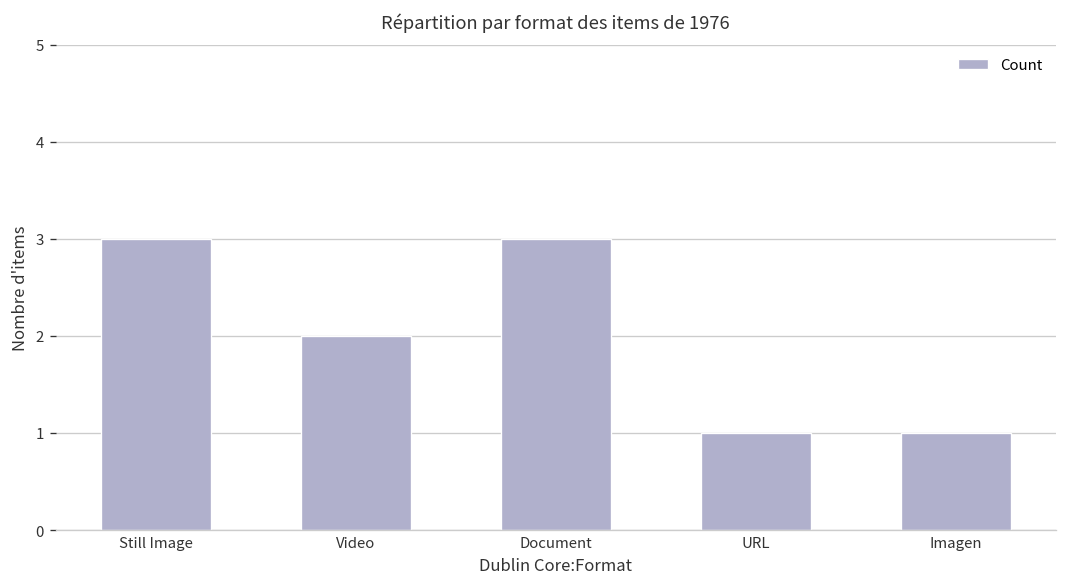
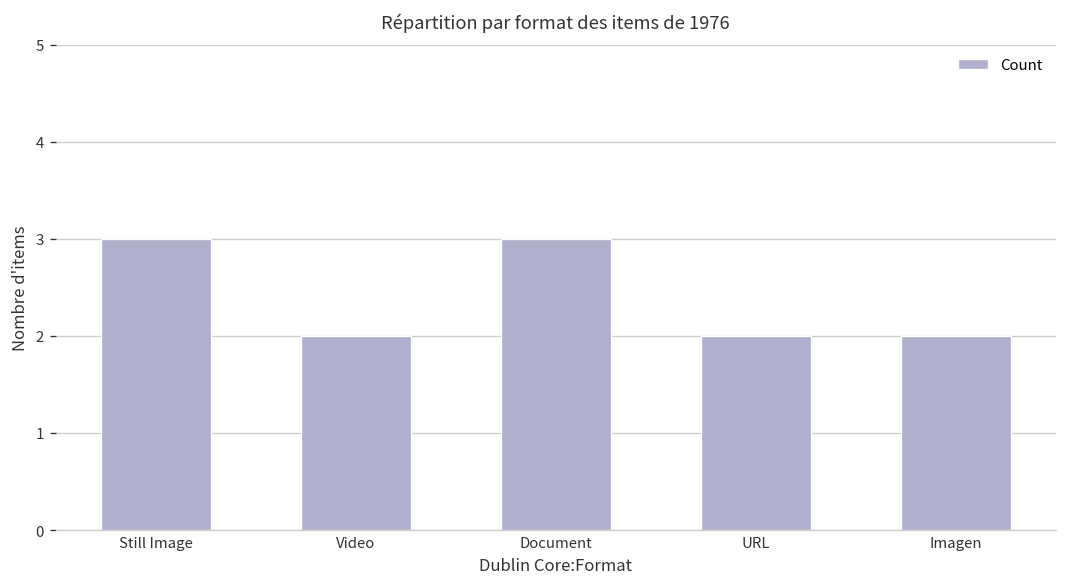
  {
    "Still Image": 3,
    "Video": 2,
    "Document": 3,
-   "URL": 1,
-   "Imagen": 1
+   "URL": 2,
+   "Imagen": 2
  }
